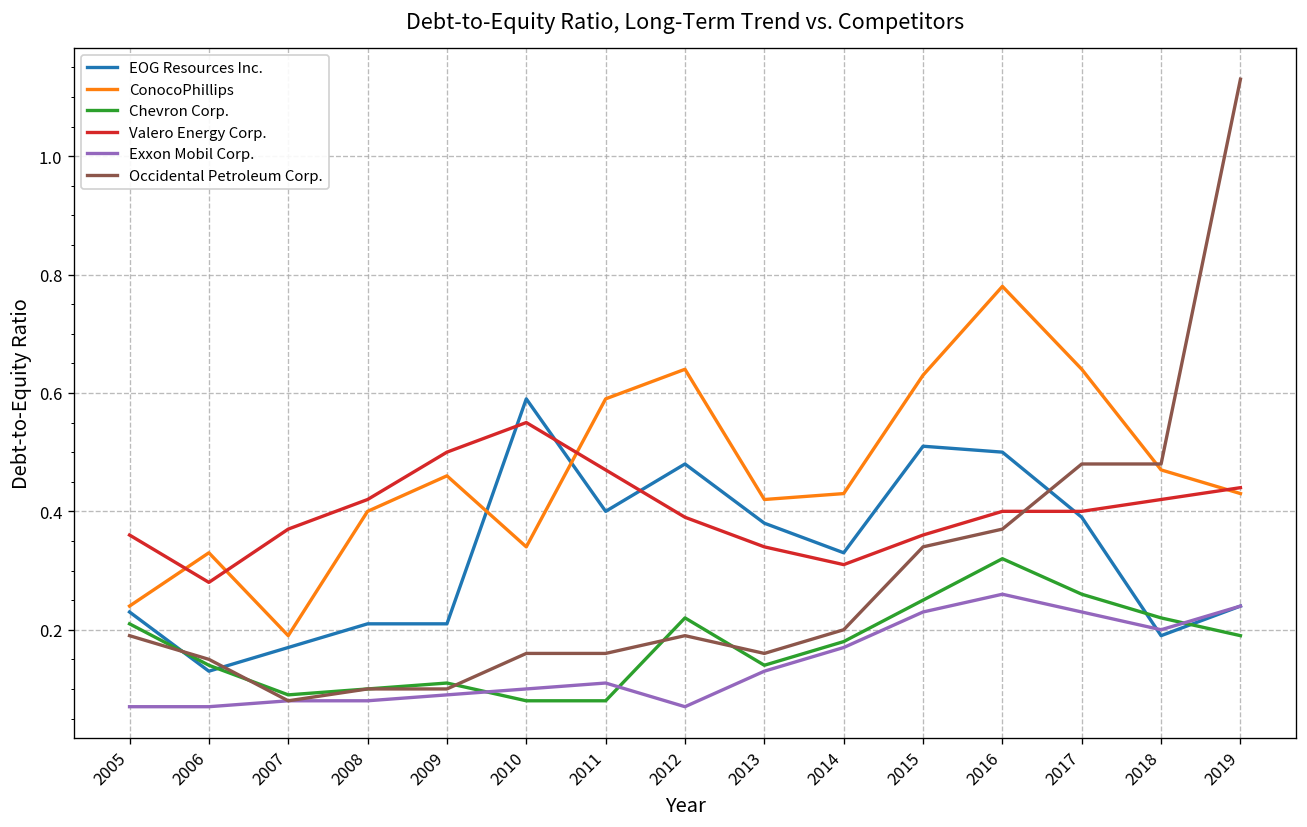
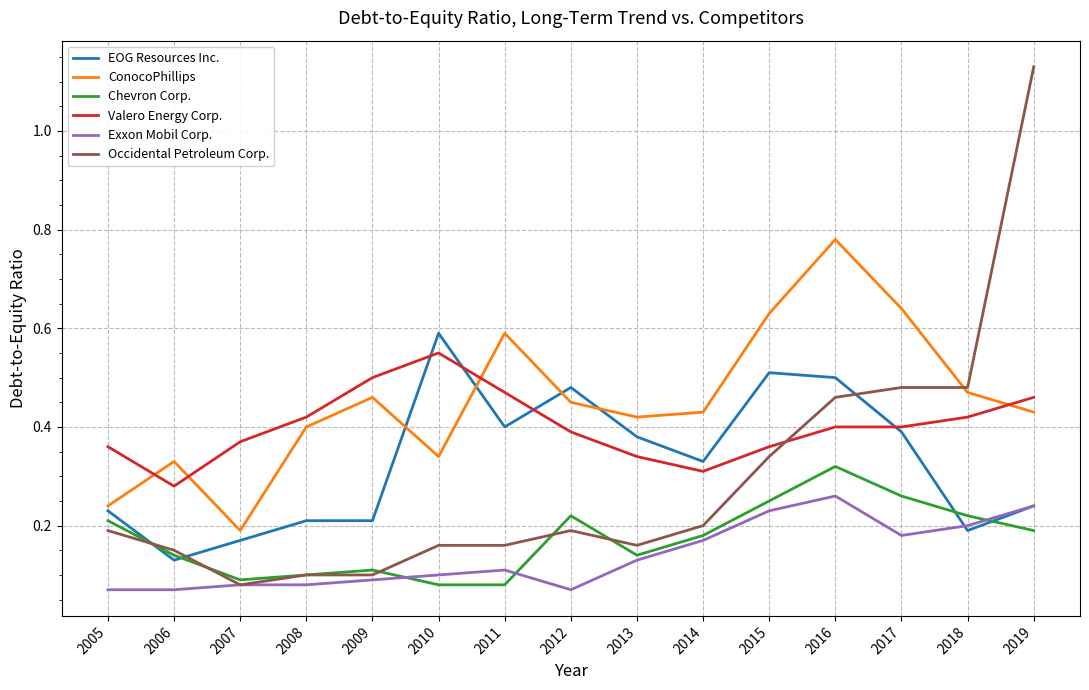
  {
    "EOG Resources Inc.": {
      "2005": 0.23,
      "2006": 0.13,
      "2007": 0.17,
      "2008": 0.21,
      "2009": 0.21,
      "2010": 0.59,
      "2011": 0.40,
      "2012": 0.48,
      "2013": 0.38,
      "2014": 0.33,
      "2015": 0.51,
      "2016": 0.50,
      "2017": 0.39,
      "2018": 0.19
    },
    "ConocoPhillips": {
      "2005": 0.24,
      "2006": 0.33,
      "2007": 0.19,
      "2008": 0.40,
      "2009": 0.46,
      "2010": 0.34,
      "2011": 0.59,
-     "2012": 0.64,
+     "2012": 0.45,
      "2013": 0.42,
      "2014": 0.43,
      "2015": 0.63,
      "2016": 0.78,
      "2017": 0.64,
      "2018": 0.47,
      "2019": 0.43
    },
    "Chevron Corp.": {
      "2005": 0.21,
      "2006": 0.14,
      "2007": 0.09,
      "2009": 0.11,
      "2010": 0.08,
      "2011": 0.08,
      "2012": 0.22,
      "2013": 0.14,
      "2014": 0.18,
      "2015": 0.25,
      "2016": 0.32,
      "2017": 0.26,
      "2018": 0.22,
      "2019": 0.19
    },
    "Valero Energy Corp.": {
      "2005": 0.36,
      "2006": 0.28,
      "2007": 0.37,
      "2008": 0.42,
      "2009": 0.50,
      "2010": 0.55,
      "2011": 0.47,
      "2012": 0.39,
      "2013": 0.34,
      "2014": 0.31,
      "2015": 0.36,
      "2016": 0.40,
      "2017": 0.40,
      "2018": 0.42,
-     "2019": 0.44
+     "2019": 0.46
    },
    "Exxon Mobil Corp.": {
      "2005": 0.07,
      "2006": 0.07,
      "2008": 0.08,
      "2009": 0.09,
      "2010": 0.10,
      "2011": 0.11,
      "2012": 0.07,
      "2013": 0.13,
      "2014": 0.17,
      "2015": 0.23,
      "2016": 0.26,
-     "2017": 0.23,
+     "2017": 0.18,
      "2018": 0.20
    },
    "Occidental Petroleum Corp.": {
      "2005": 0.19,
      "2006": 0.15,
      "2009": 0.10,
      "2010": 0.16,
      "2011": 0.16,
      "2012": 0.19,
      "2013": 0.16,
      "2014": 0.20,
      "2015": 0.34,
-     "2016": 0.37,
+     "2016": 0.46,
      "2017": 0.48,
      "2018": 0.48,
      "2019": 1.13
    }
  }
